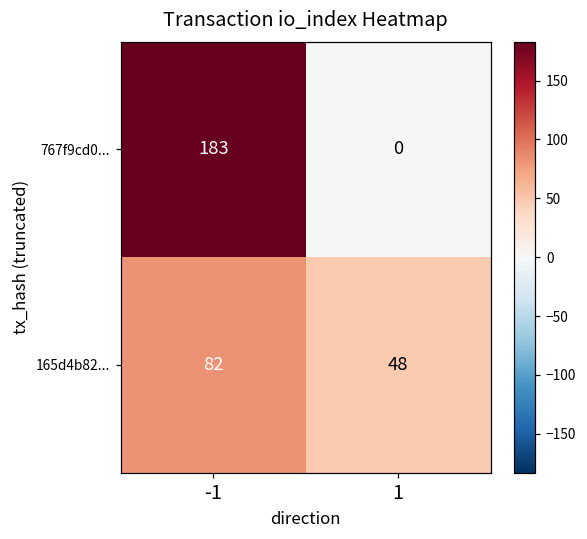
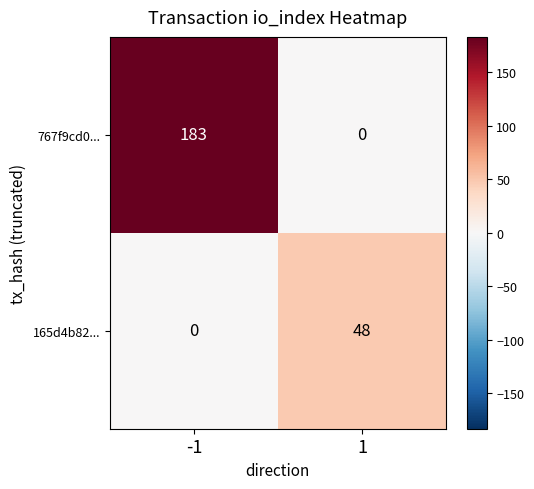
  {
    "767f9cd0...": {
      "-1": 183,
      "1": 0
    },
    "165d4b82...": {
-     "-1": 82,
+     "-1": 0,
      "1": 48
    }
  }
